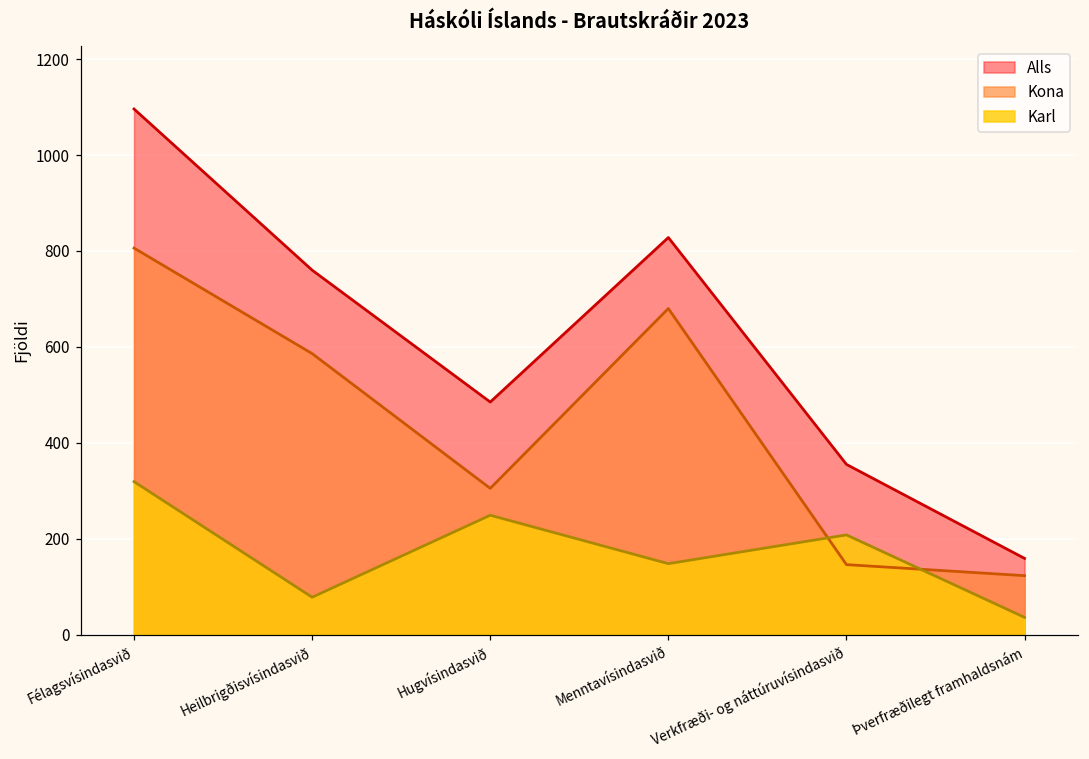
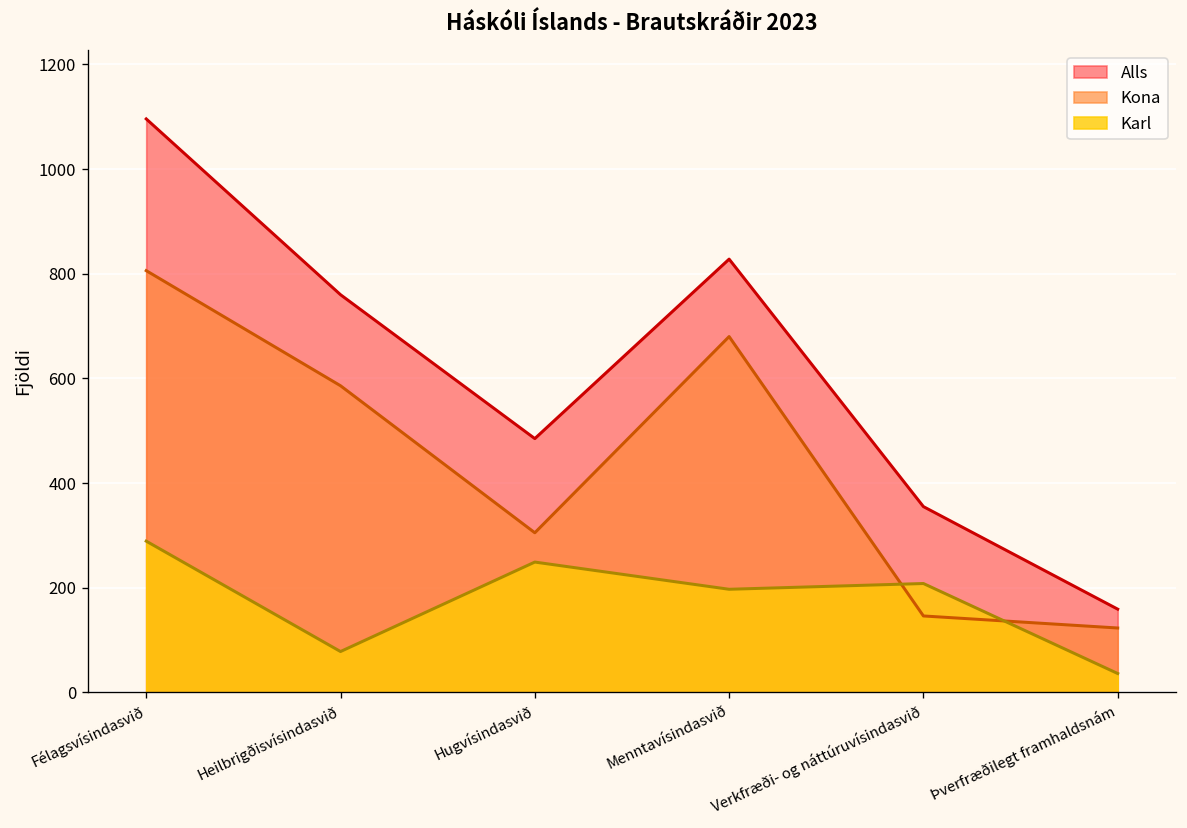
  {
    "Karl": {
-     "Félagsvísindasvið": 320,
+     "Félagsvísindasvið": 290,
      "Heilbrigðisvísindasvið": 80,
      "Hugvísindasvið": 250,
-     "Menntavísindasvið": 150,
+     "Menntavísindasvið": 200,
      "Verkfræði- og náttúruvísindasvið": 210,
      "Þverfræðilegt framhaldsnám": 40
    }
  }
